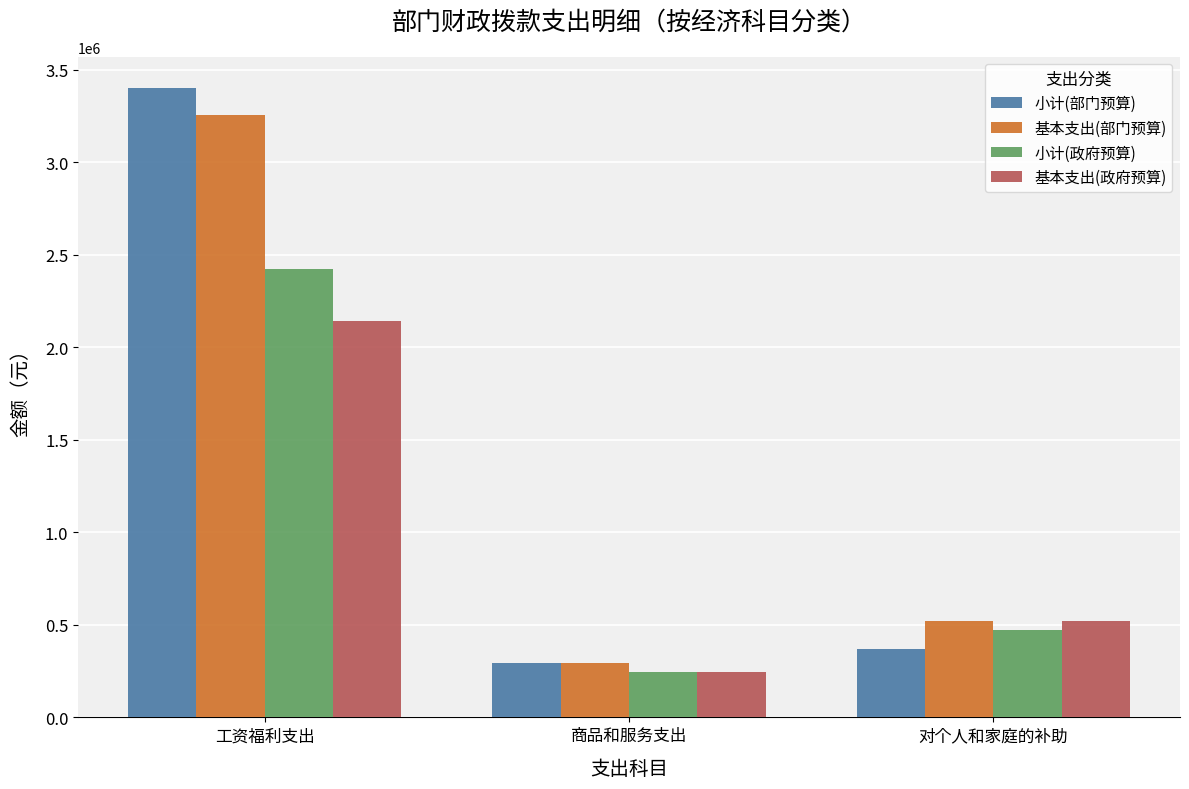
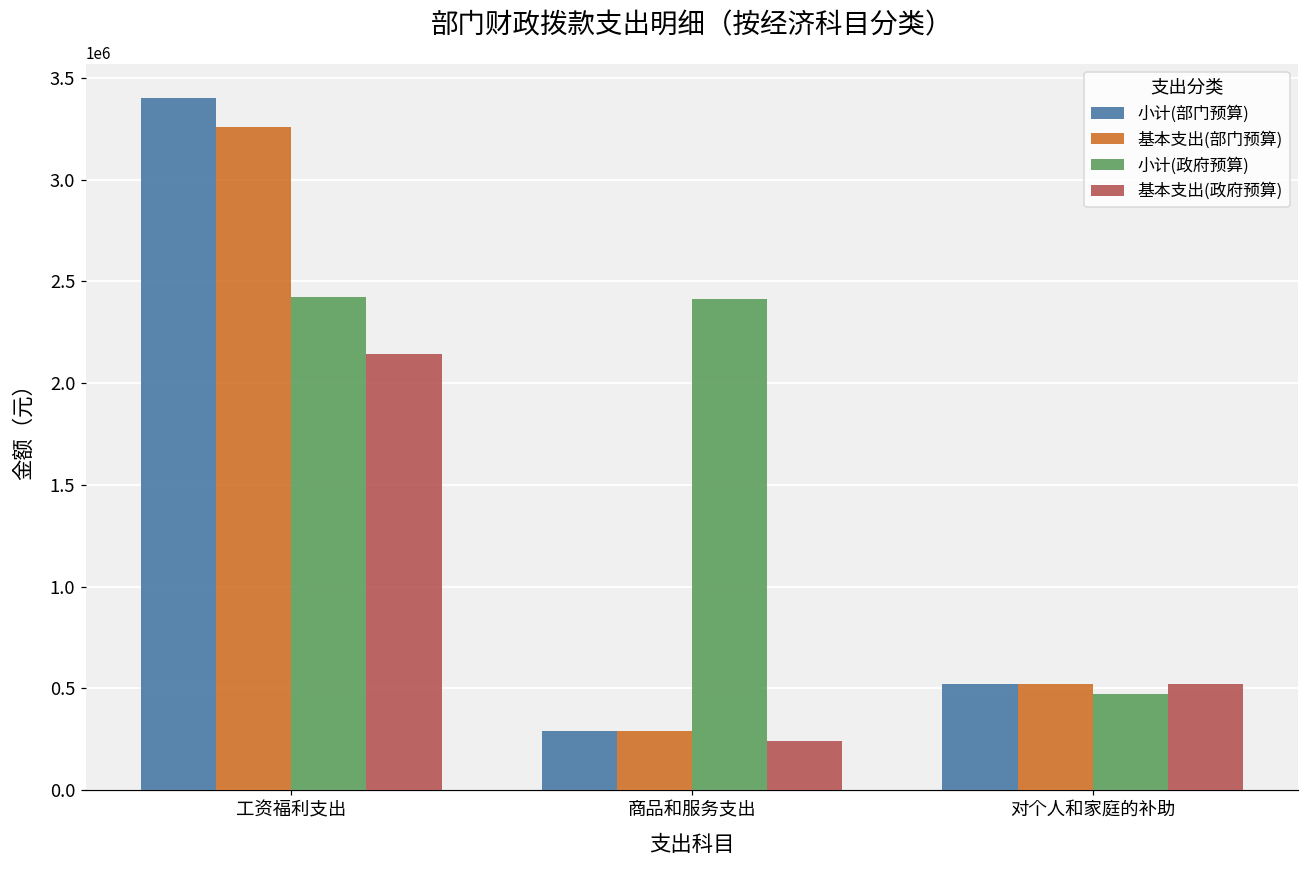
  {
    "小计(部门预算)": {
      "工资福利支出": 3400000,
      "商品和服务支出": 290000,
-     "对个人和家庭的补助": 370000
+     "对个人和家庭的补助": 520000
    },
    "小计(政府预算)": {
      "工资福利支出": 2420000,
-     "商品和服务支出": 240000,
+     "商品和服务支出": 2410000,
      "对个人和家庭的补助": 470000
    }
  }
